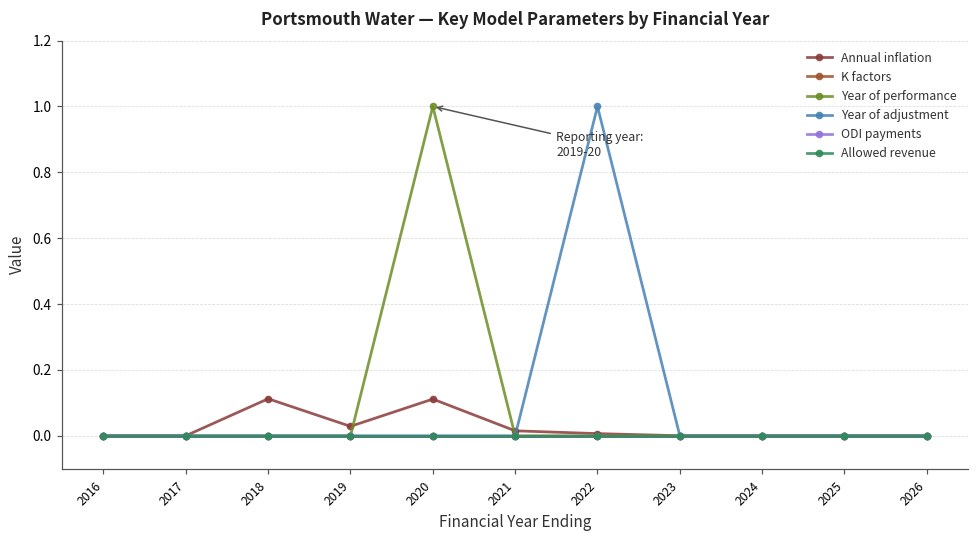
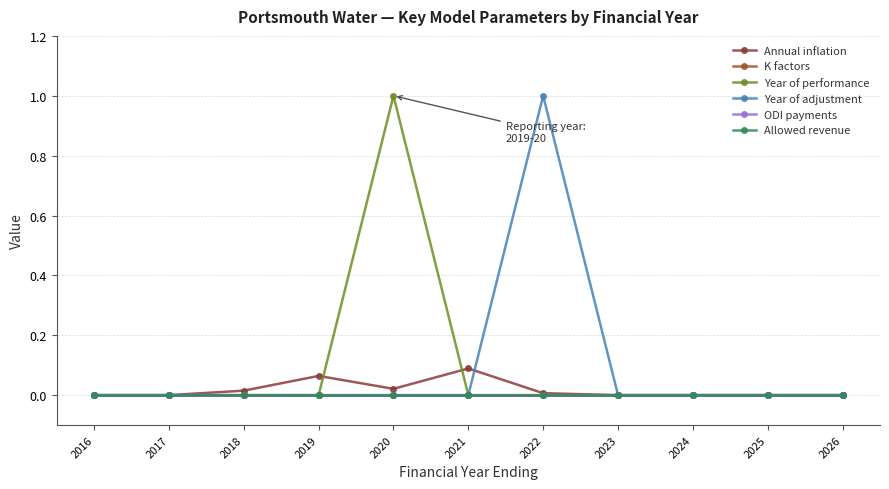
  {
    "Annual inflation": {
-     "2018": 0.11,
-     "2019": 0.03,
-     "2020": 0.11,
-     "2021": 0.01
+     "2018": 0.01,
+     "2019": 0.06,
+     "2020": 0.02,
+     "2021": 0.09
    },
    "Year of performance": {
      "2020": 1.00
    }
  }
